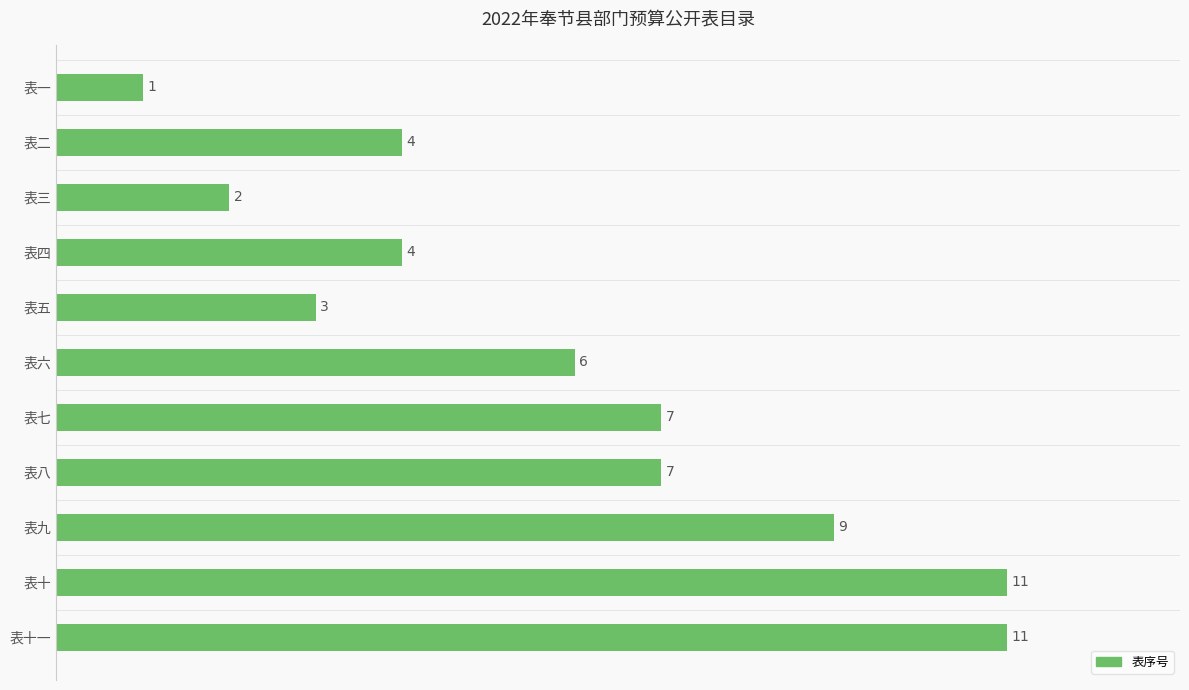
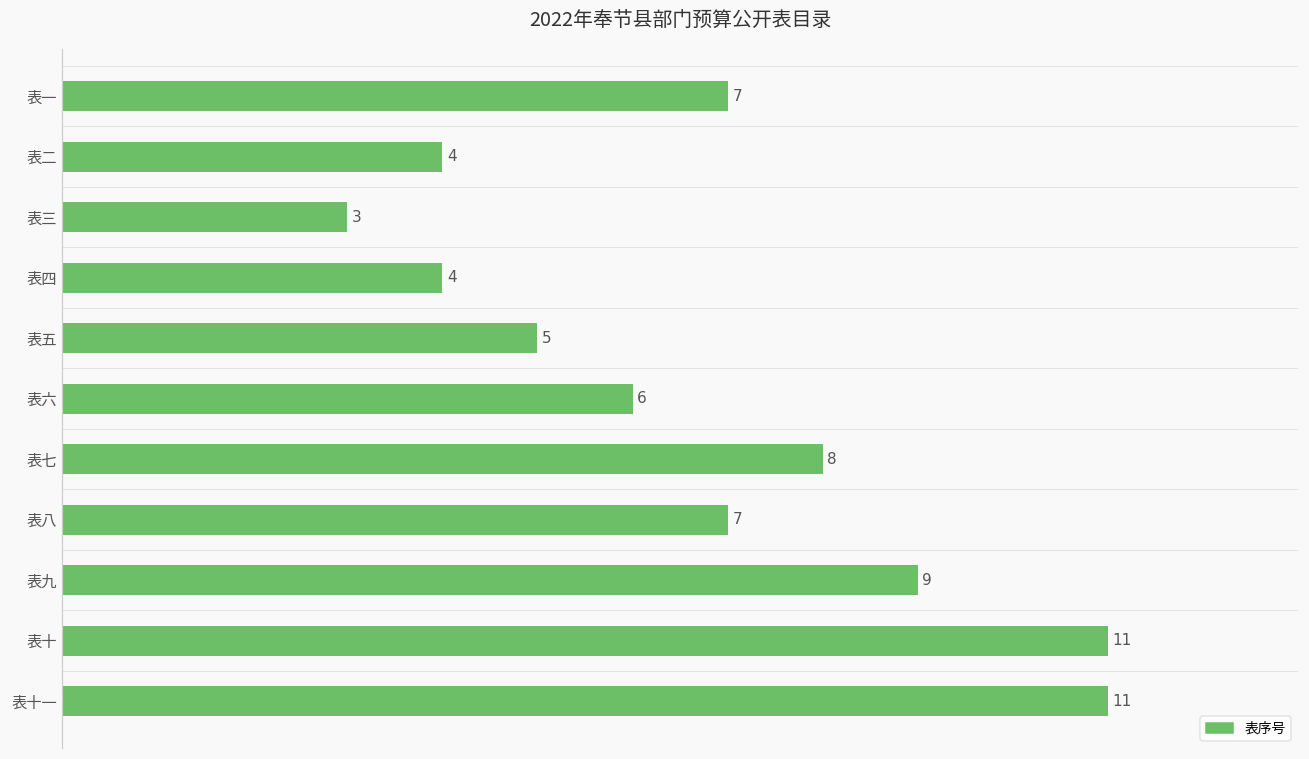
  {
-   "表一": 1,
+   "表一": 7,
    "表二": 4,
-   "表三": 2,
+   "表三": 3,
    "表四": 4,
-   "表五": 3,
+   "表五": 5,
    "表六": 6,
-   "表七": 7,
+   "表七": 8,
    "表八": 7,
    "表九": 9,
    "表十": 11,
    "表十一": 11
  }
